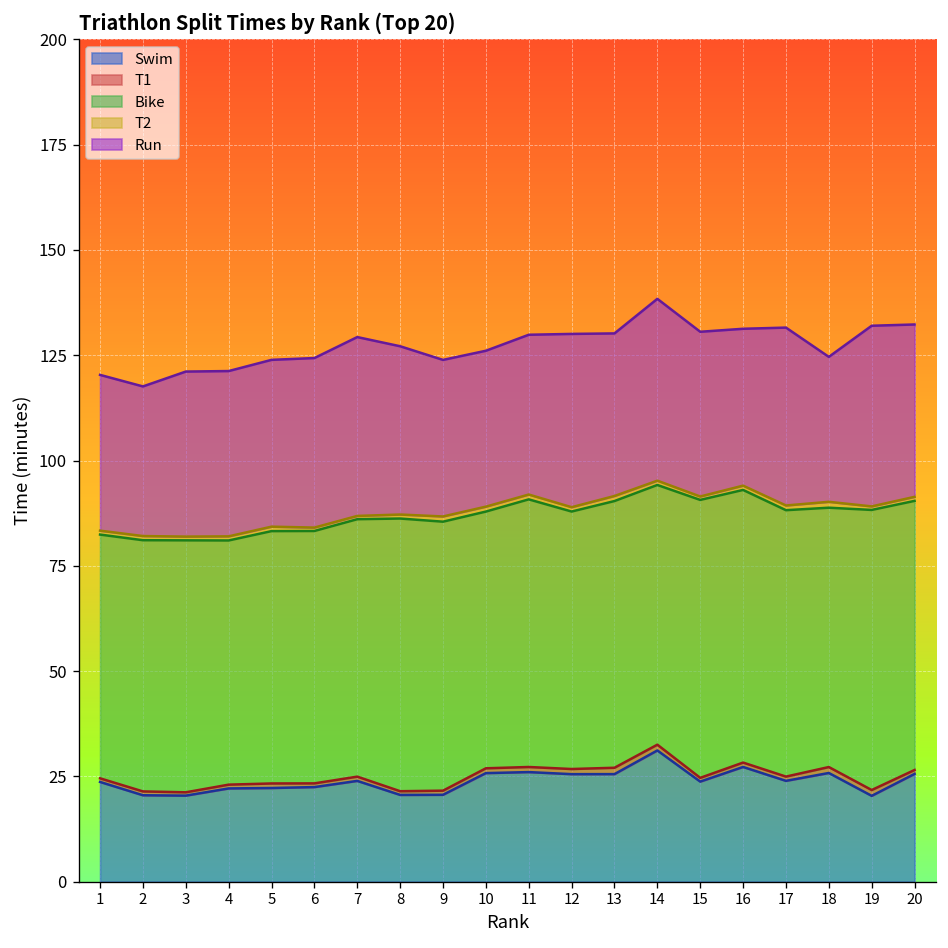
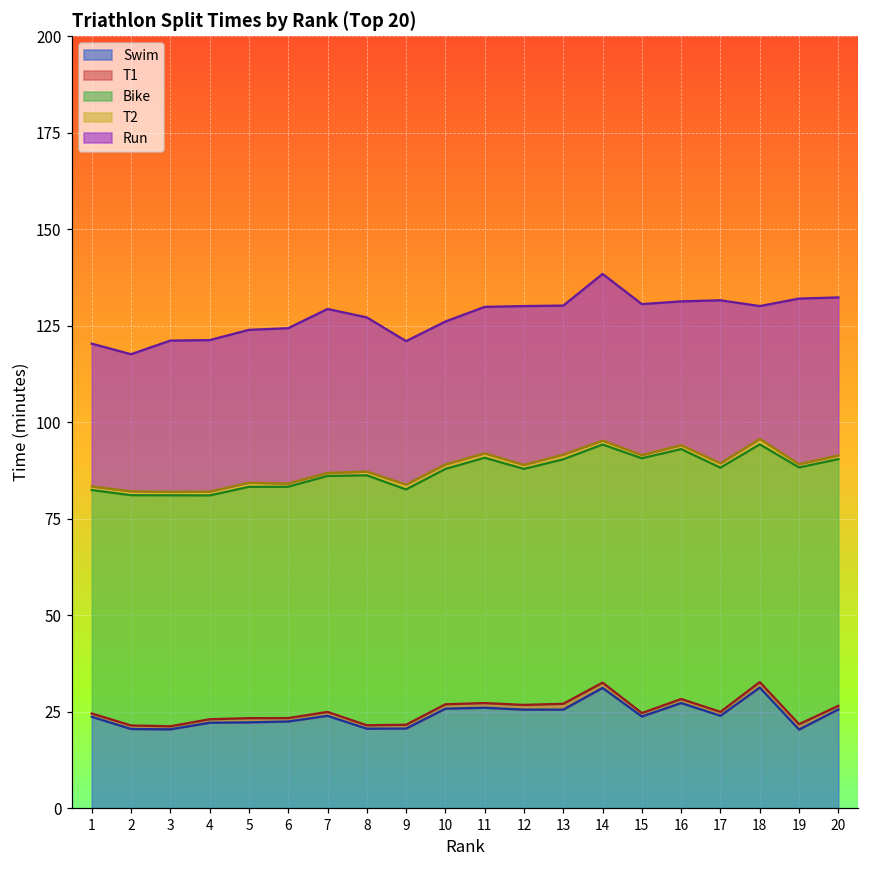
  {
    "Swim": {
      "1": 24,
      "2": 21,
      "3": 20,
      "4": 22,
      "5": 22,
      "6": 22,
      "7": 24,
      "8": 21,
      "9": 21,
      "10": 26,
      "11": 26,
      "12": 26,
      "13": 26,
      "14": 31,
      "15": 24,
      "16": 27,
      "17": 24,
-     "18": 26,
+     "18": 31,
      "19": 20,
      "20": 26
    },
    "T1": {
      "1": 1,
      "2": 1,
      "3": 1,
      "4": 1,
      "5": 1,
      "6": 1,
      "7": 1,
      "8": 1,
      "9": 1,
      "10": 1,
      "11": 1,
      "12": 1,
      "13": 2,
      "14": 1,
      "15": 1,
      "16": 1,
      "17": 1,
      "18": 1,
      "19": 1,
      "20": 1
    },
    "Bike": {
      "1": 58,
      "2": 60,
      "3": 60,
      "4": 58,
      "5": 60,
      "6": 60,
      "7": 61,
      "8": 65,
-     "9": 64,
+     "9": 61,
      "10": 61,
      "11": 64,
      "12": 61,
      "13": 63,
      "14": 62,
      "15": 66,
      "16": 65,
      "17": 63,
      "18": 62,
      "19": 67,
      "20": 64
    },
    "T2": {
      "1": 1,
      "2": 1,
      "3": 1,
      "4": 1,
      "5": 1,
      "6": 1,
      "7": 1,
      "8": 1,
      "9": 1,
      "10": 1,
      "11": 1,
      "12": 1,
      "13": 1,
      "14": 1,
      "15": 1,
      "16": 1,
      "17": 1,
      "18": 1,
      "19": 1,
      "20": 1
    },
    "Run": {
      "1": 37,
      "2": 36,
      "3": 39,
      "4": 39,
      "5": 40,
      "6": 40,
      "7": 42,
      "8": 40,
      "9": 37,
      "10": 37,
      "11": 38,
      "12": 41,
      "13": 39,
      "14": 43,
      "15": 39,
      "16": 37,
      "17": 42,
      "18": 34,
      "19": 43,
      "20": 41
    }
  }
